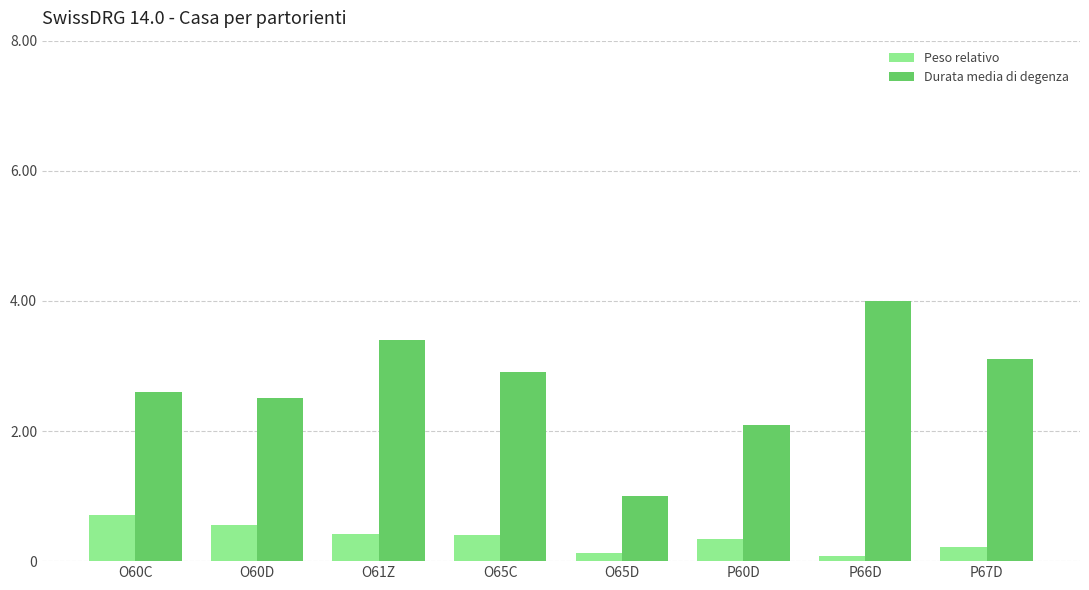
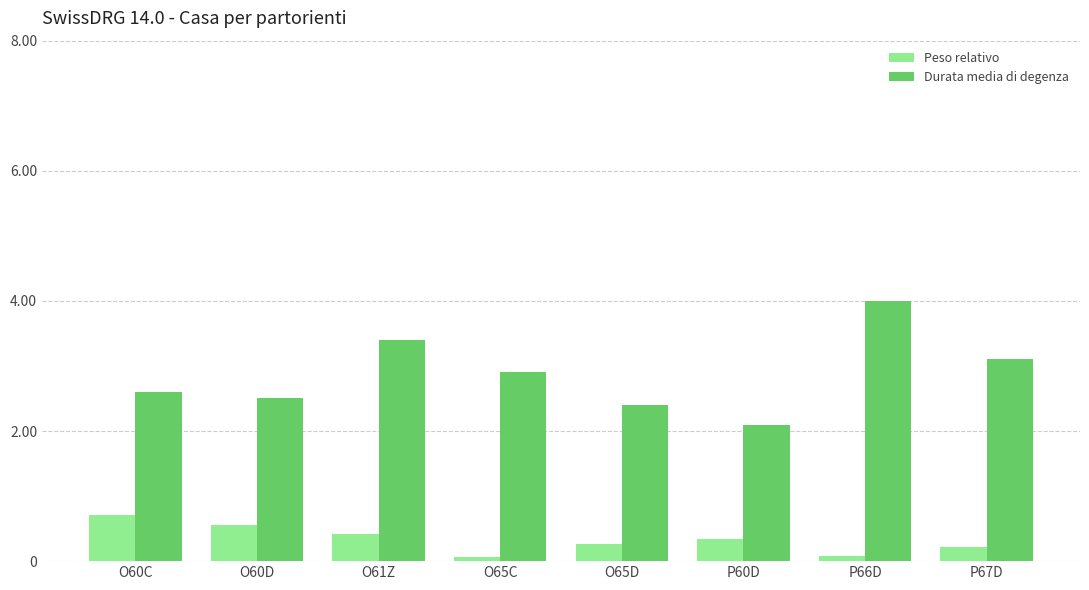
  {
    "Peso relativo": {
      "O60C": 0.7,
      "O60D": 0.6,
      "O61Z": 0.4,
-     "O65C": 0.4,
-     "O65D": 0.1,
+     "O65C": 0.1,
+     "O65D": 0.3,
      "P60D": 0.3,
      "P66D": 0.1,
      "P67D": 0.2
    },
    "Durata media di degenza": {
      "O60C": 2.6,
      "O60D": 2.5,
      "O61Z": 3.4,
      "O65C": 2.9,
-     "O65D": 1.0,
+     "O65D": 2.4,
      "P60D": 2.1,
      "P66D": 4.0,
      "P67D": 3.1
    }
  }
